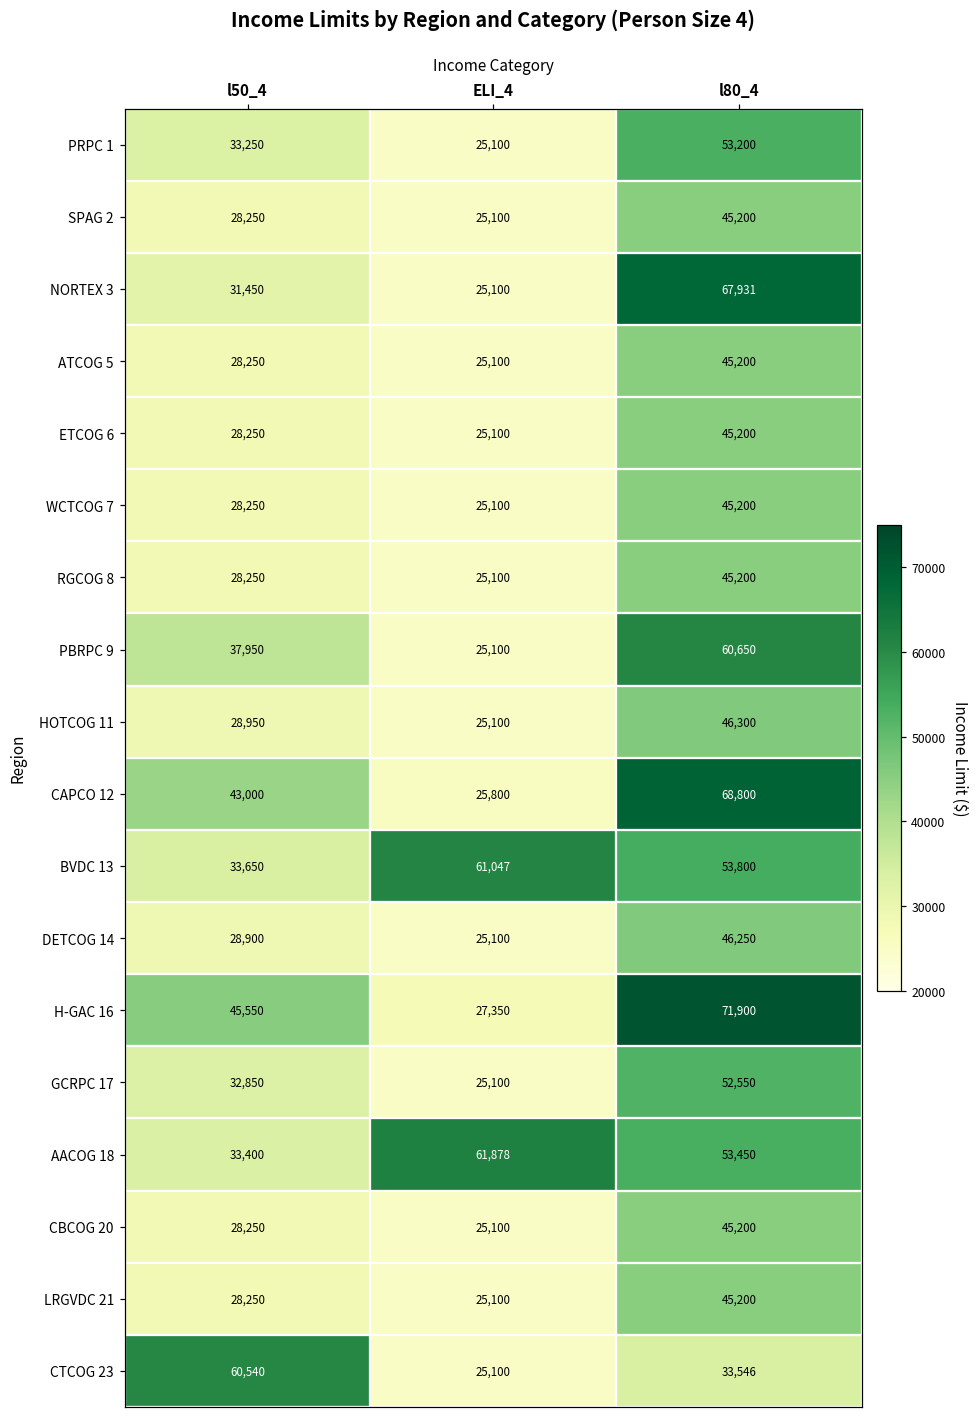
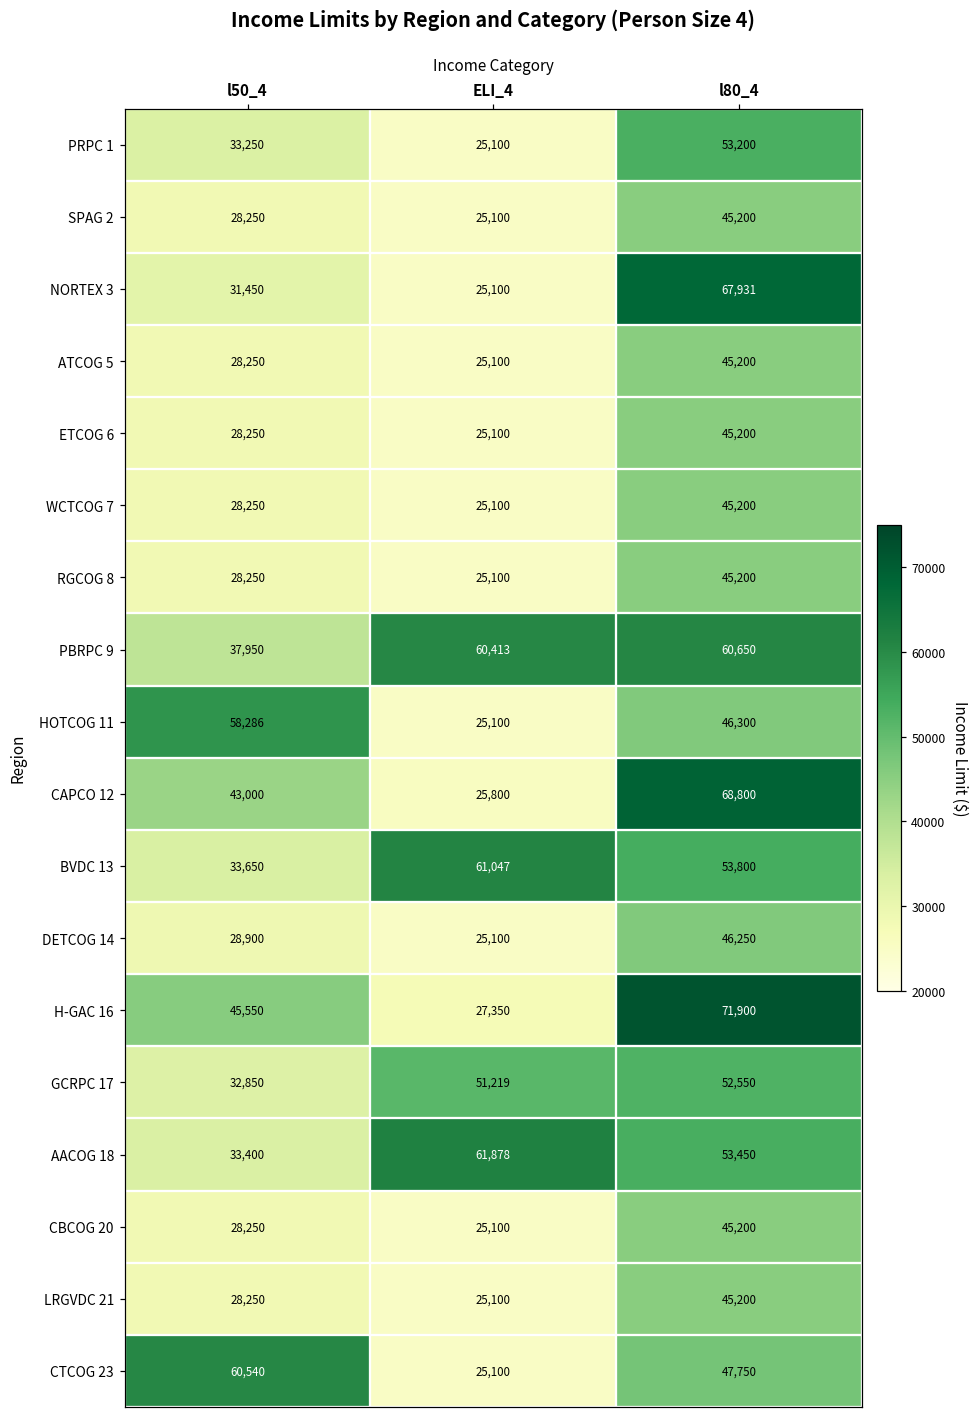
  {
    "PRPC 1": {
      "l50_4": "33,250",
      "ELI_4": "25,100",
      "l80_4": "53,200"
    },
    "SPAG 2": {
      "l50_4": "28,250",
      "ELI_4": "25,100",
      "l80_4": "45,200"
    },
    "NORTEX 3": {
      "l50_4": "31,450",
      "ELI_4": "25,100",
      "l80_4": "67,931"
    },
    "ATCOG 5": {
      "l50_4": "28,250",
      "ELI_4": "25,100",
      "l80_4": "45,200"
    },
    "ETCOG 6": {
      "l50_4": "28,250",
      "ELI_4": "25,100",
      "l80_4": "45,200"
    },
    "WCTCOG 7": {
      "l50_4": "28,250",
      "ELI_4": "25,100",
      "l80_4": "45,200"
    },
    "RGCOG 8": {
      "l50_4": "28,250",
      "ELI_4": "25,100",
      "l80_4": "45,200"
    },
    "PBRPC 9": {
      "l50_4": "37,950",
-     "ELI_4": "25,100",
+     "ELI_4": "60,413",
      "l80_4": "60,650"
    },
    "HOTCOG 11": {
-     "l50_4": "28,950",
+     "l50_4": "58,286",
      "ELI_4": "25,100",
      "l80_4": "46,300"
    },
    "CAPCO 12": {
      "l50_4": "43,000",
      "ELI_4": "25,800",
      "l80_4": "68,800"
    },
    "BVDC 13": {
      "l50_4": "33,650",
      "ELI_4": "61,047",
      "l80_4": "53,800"
    },
    "DETCOG 14": {
      "l50_4": "28,900",
      "ELI_4": "25,100",
      "l80_4": "46,250"
    },
    "H-GAC 16": {
      "l50_4": "45,550",
      "ELI_4": "27,350",
      "l80_4": "71,900"
    },
    "GCRPC 17": {
      "l50_4": "32,850",
-     "ELI_4": "25,100",
+     "ELI_4": "51,219",
      "l80_4": "52,550"
    },
    "AACOG 18": {
      "l50_4": "33,400",
      "ELI_4": "61,878",
      "l80_4": "53,450"
    },
    "CBCOG 20": {
      "l50_4": "28,250",
      "ELI_4": "25,100",
      "l80_4": "45,200"
    },
    "LRGVDC 21": {
      "l50_4": "28,250",
      "ELI_4": "25,100",
      "l80_4": "45,200"
    },
    "CTCOG 23": {
      "l50_4": "60,540",
      "ELI_4": "25,100",
-     "l80_4": "33,546"
+     "l80_4": "47,750"
    }
  }
